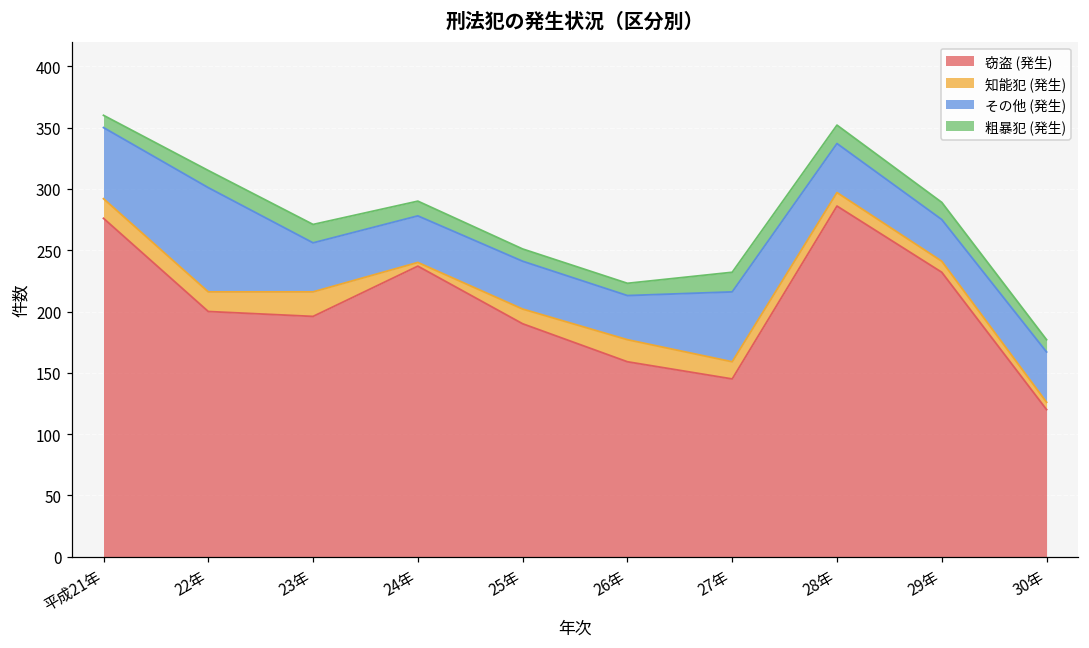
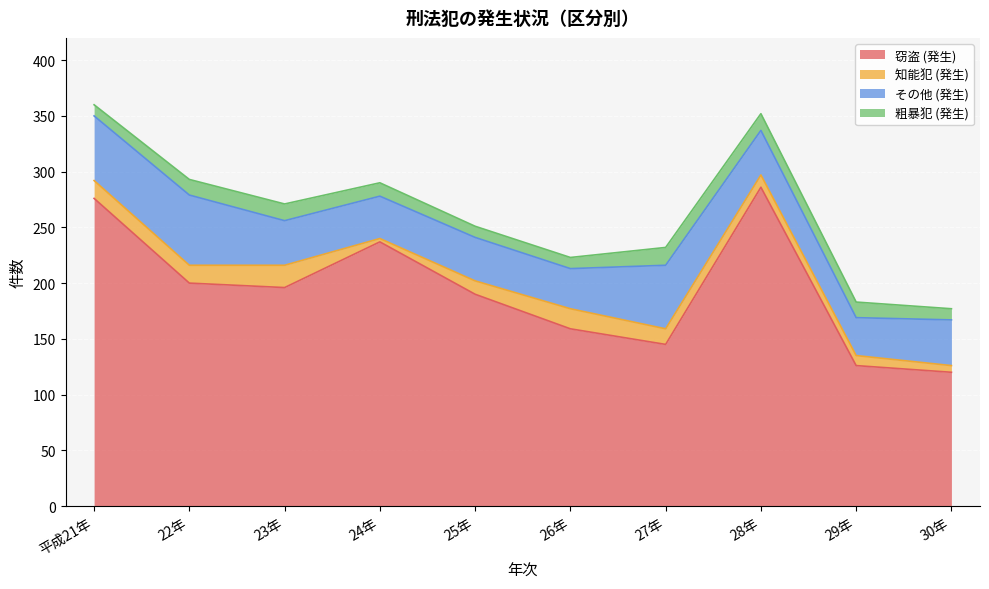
  {
    "窃盗 (発生)": {
      "平成21年": 276,
      "22年": 200,
      "23年": 196,
      "24年": 237,
      "25年": 190,
      "26年": 159,
      "27年": 145,
      "28年": 286,
-     "29年": 232,
+     "29年": 126,
      "30年": 120
    },
    "知能犯 (発生)": {
      "平成21年": 16,
      "22年": 16,
      "23年": 20,
      "24年": 3,
      "25年": 12,
      "26年": 18,
      "27年": 14,
      "28年": 11,
      "29年": 9,
      "30年": 6
    },
    "その他 (発生)": {
      "平成21年": 58,
-     "22年": 85,
+     "22年": 63,
      "23年": 40,
      "24年": 38,
      "25年": 39,
      "26年": 36,
      "27年": 57,
      "28年": 40,
      "29年": 34,
      "30年": 41
    },
    "粗暴犯 (発生)": {
      "平成21年": 10,
      "22年": 14,
      "23年": 15,
      "24年": 12,
      "25年": 10,
      "26年": 10,
      "27年": 16,
      "28年": 15,
      "29年": 14,
      "30年": 10
    }
  }
